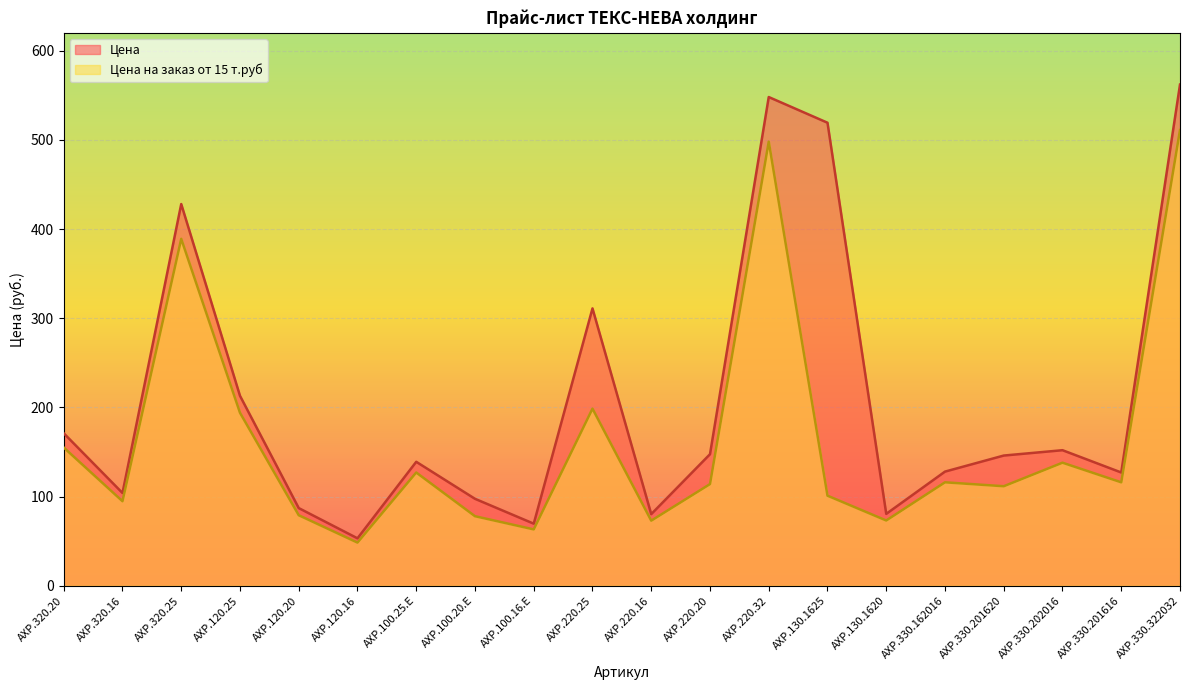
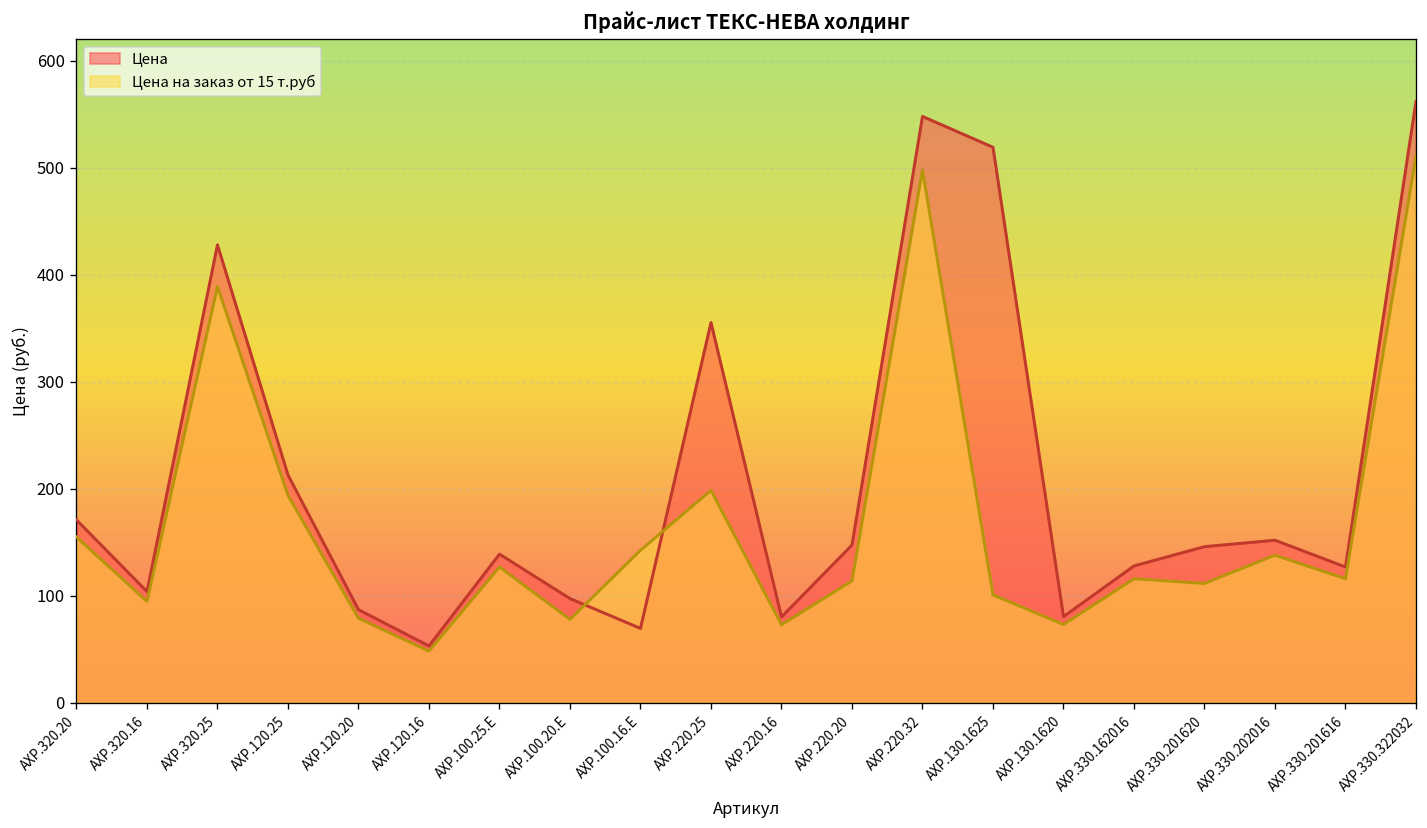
  {
    "Цена": {
      "AXP.320.20": 170,
      "AXP.320.16": 100,
      "AXP.320.25": 430,
      "AXP.120.25": 210,
      "AXP.120.20": 90,
      "AXP.120.16": 50,
      "AXP.100.25.E": 140,
      "AXP.100.20.E": 100,
      "AXP.100.16.E": 70,
-     "AXP.220.25": 310,
+     "AXP.220.25": 360,
      "AXP.220.16": 80,
      "AXP.220.20": 150,
      "AXP.220.32": 550,
      "AXP.130.1625": 520,
      "AXP.130.1620": 80,
      "AXP.330.162016": 130,
      "AXP.330.201620": 150,
      "AXP.330.202016": 150,
      "AXP.330.201616": 130,
      "AXP.330.322032": 560
    },
    "Цена на заказ от 15 т.руб": {
      "AXP.320.20": 160,
      "AXP.320.16": 90,
      "AXP.320.25": 390,
      "AXP.120.25": 190,
      "AXP.120.20": 80,
      "AXP.120.16": 50,
      "AXP.100.25.E": 130,
      "AXP.100.20.E": 80,
-     "AXP.100.16.E": 60,
+     "AXP.100.16.E": 140,
      "AXP.220.25": 200,
      "AXP.220.16": 70,
      "AXP.220.20": 110,
      "AXP.220.32": 500,
      "AXP.130.1625": 100,
      "AXP.130.1620": 70,
      "AXP.330.162016": 120,
      "AXP.330.201620": 110,
      "AXP.330.202016": 140,
      "AXP.330.201616": 120,
      "AXP.330.322032": 510
    }
  }
